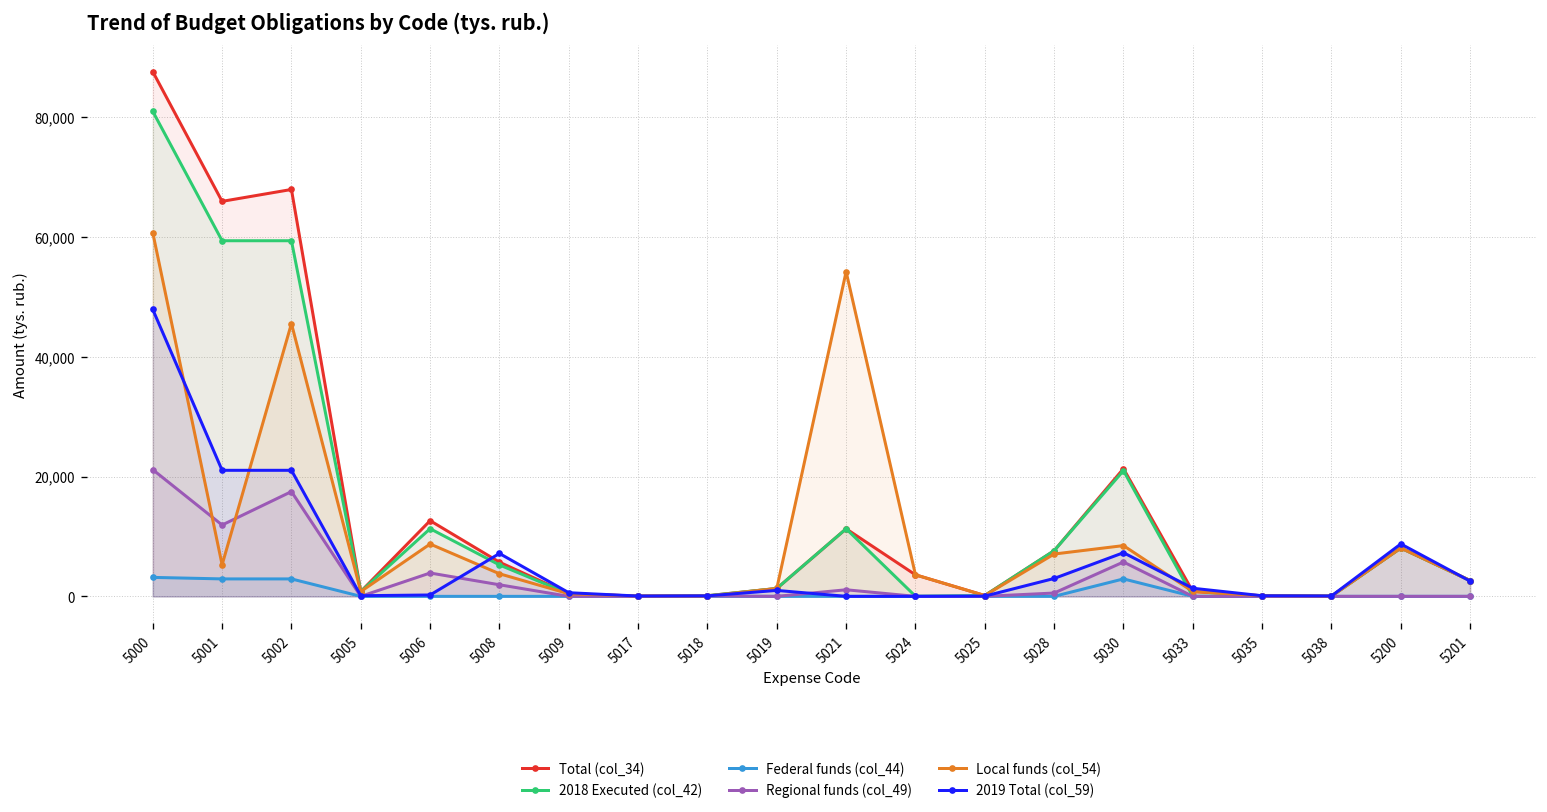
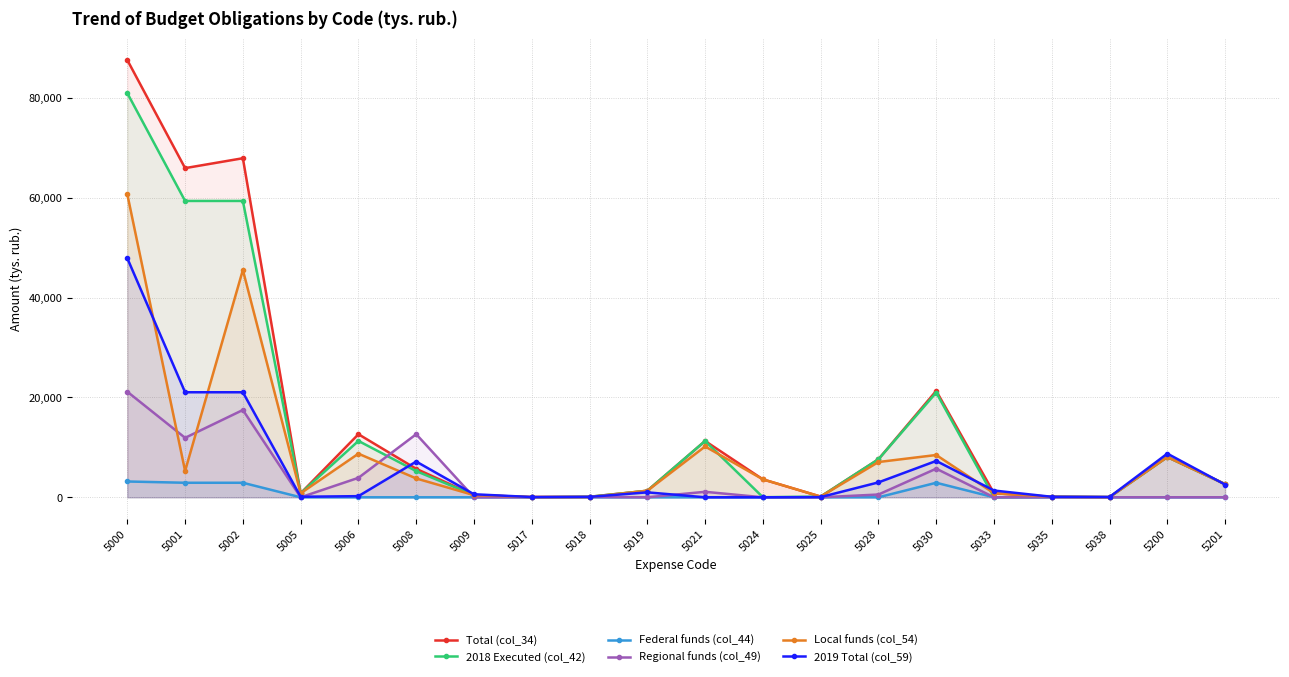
  {
    "Total (col_34)": {
      "5000": "88,000",
      "5001": "66,000",
      "5002": "68,000",
      "5006": "13,000"
    },
    "2018 Executed (col_42)": {
      "5000": "81,000",
      "5001": "59,000",
      "5002": "59,000",
      "5006": "11,000"
    },
    "Federal funds (col_44)": {
      "5000": "3,000",
      "5001": "3,000",
      "5002": "3,000",
      "5008": "0",
      "5028": "0",
      "5030": "3,000"
    },
    "Regional funds (col_49)": {
      "5000": "21,000",
      "5001": "12,000",
      "5002": "17,000",
      "5006": "4,000",
-     "5008": "2,000",
+     "5008": "13,000",
      "5021": "1,000",
      "5028": "1,000",
      "5030": "6,000"
    },
    "Local funds (col_54)": {
      "5000": "61,000",
      "5001": "5,000",
      "5002": "46,000",
      "5006": "9,000",
      "5008": "4,000",
-     "5021": "54,000",
+     "5021": "10,000",
      "5028": "7,000",
      "5030": "8,000"
    },
    "2019 Total (col_59)": {
      "5000": "48,000",
      "5001": "21,000",
      "5002": "21,000",
      "5008": "7,000",
      "5028": "3,000",
      "5030": "7,000",
      "5033": "1,000",
      "5200": "9,000"
    }
  }
